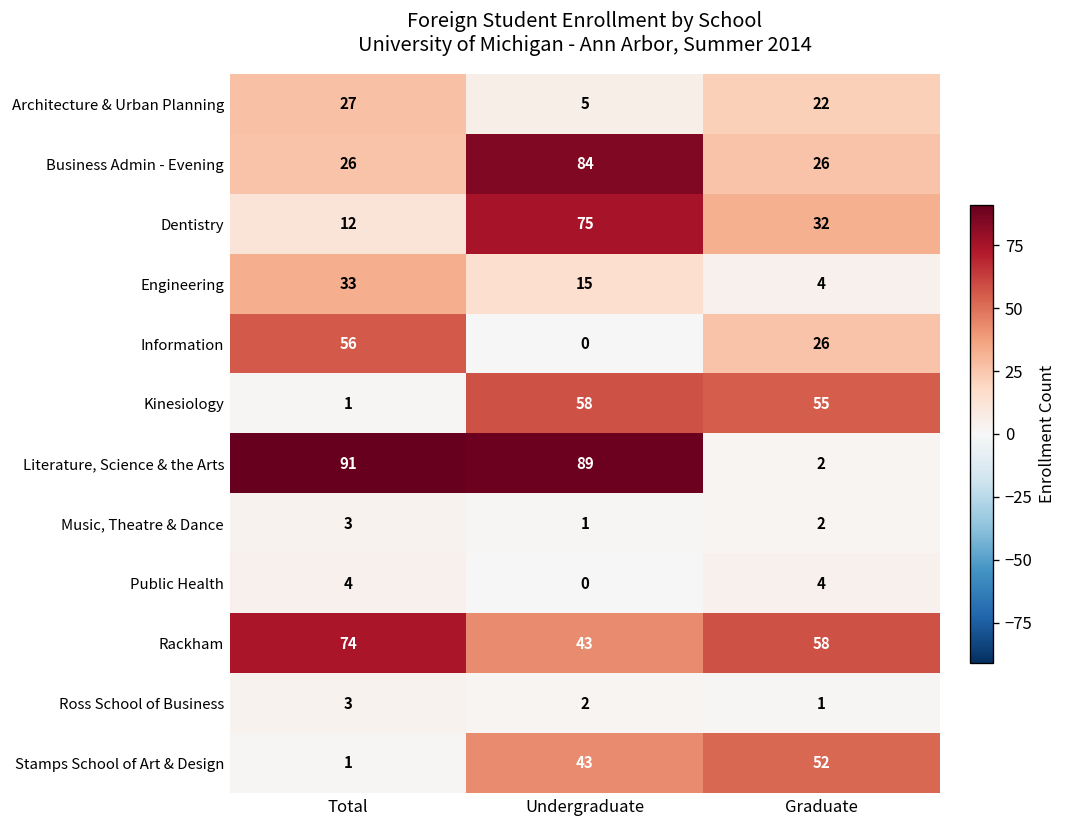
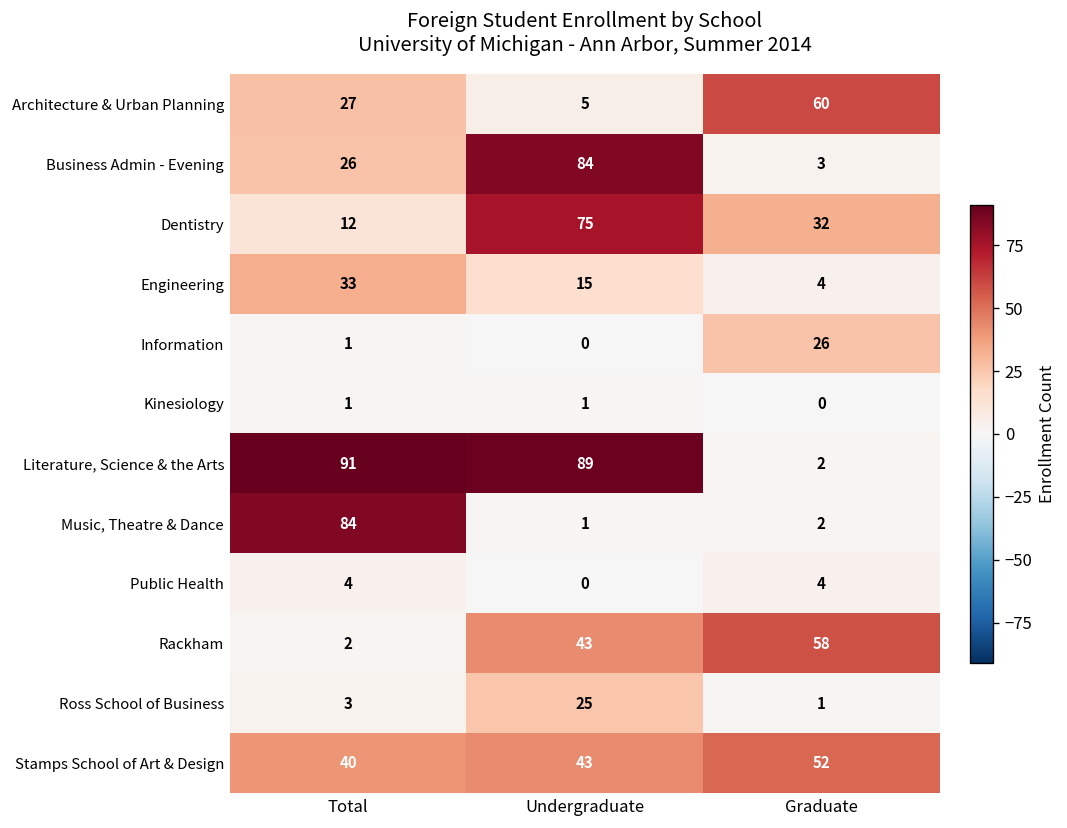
  {
    "Architecture & Urban Planning": {
      "Total": 27,
      "Undergraduate": 5,
-     "Graduate": 22
+     "Graduate": 60
    },
    "Business Admin - Evening": {
      "Total": 26,
      "Undergraduate": 84,
-     "Graduate": 26
+     "Graduate": 3
    },
    "Dentistry": {
      "Total": 12,
      "Undergraduate": 75,
      "Graduate": 32
    },
    "Engineering": {
      "Total": 33,
      "Undergraduate": 15,
      "Graduate": 4
    },
    "Information": {
-     "Total": 56,
+     "Total": 1,
      "Undergraduate": 0,
      "Graduate": 26
    },
    "Kinesiology": {
      "Total": 1,
-     "Undergraduate": 58,
-     "Graduate": 55
+     "Undergraduate": 1,
+     "Graduate": 0
    },
    "Literature, Science & the Arts": {
      "Total": 91,
      "Undergraduate": 89,
      "Graduate": 2
    },
    "Music, Theatre & Dance": {
-     "Total": 3,
+     "Total": 84,
      "Undergraduate": 1,
      "Graduate": 2
    },
    "Public Health": {
      "Total": 4,
      "Undergraduate": 0,
      "Graduate": 4
    },
    "Rackham": {
-     "Total": 74,
+     "Total": 2,
      "Undergraduate": 43,
      "Graduate": 58
    },
    "Ross School of Business": {
      "Total": 3,
-     "Undergraduate": 2,
+     "Undergraduate": 25,
      "Graduate": 1
    },
    "Stamps School of Art & Design": {
-     "Total": 1,
+     "Total": 40,
      "Undergraduate": 43,
      "Graduate": 52
    }
  }
